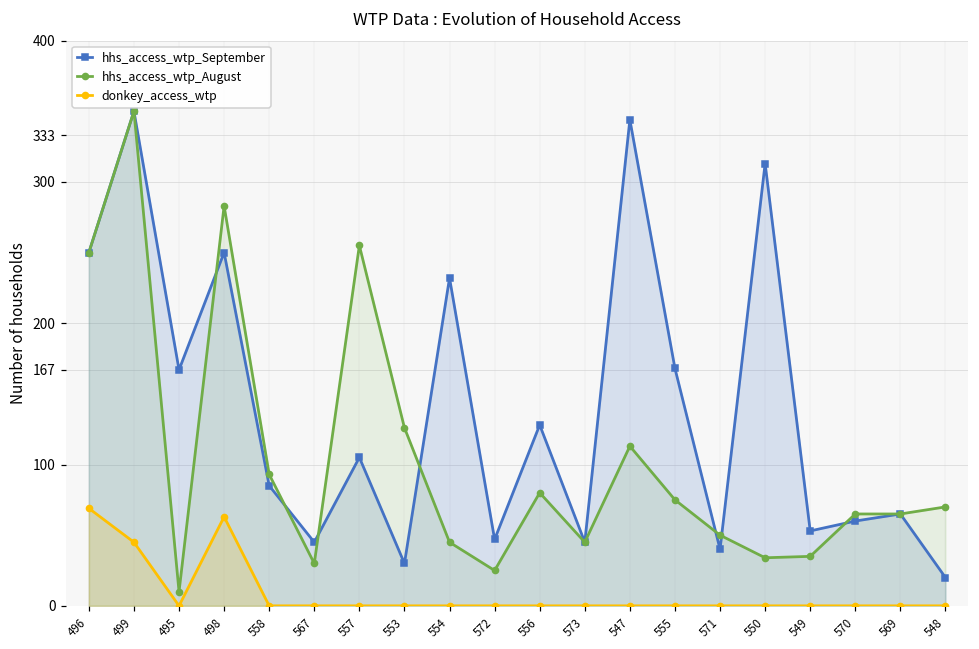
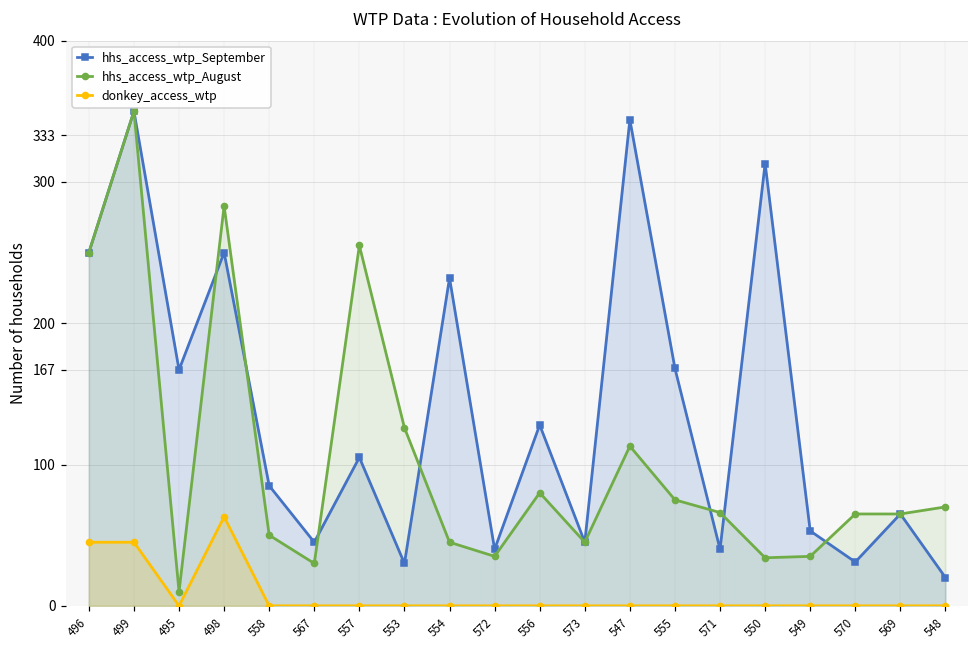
  {
    "hhs_access_wtp_September": {
      "495": 167,
      "498": 250,
      "558": 85,
      "567": 45,
      "557": 105,
      "553": 30,
      "554": 232,
-     "572": 47,
+     "572": 40,
      "556": 128,
      "547": 344,
      "555": 168,
      "571": 40,
      "550": 313,
      "549": 53,
-     "570": 60,
+     "570": 31,
      "548": 20
    },
    "hhs_access_wtp_August": {
      "495": 10,
      "498": 283,
-     "558": 93,
+     "558": 50,
      "567": 30,
      "557": 255,
      "553": 126,
      "554": 45,
-     "572": 25,
+     "572": 35,
      "556": 80,
      "547": 113,
      "555": 75,
-     "571": 50,
+     "571": 66,
      "550": 34,
      "549": 35,
      "570": 65,
      "548": 70
    },
    "donkey_access_wtp": {
-     "496": 69,
+     "496": 45,
      "499": 45,
      "495": 0,
      "498": 63,
      "558": 0,
      "567": 0,
      "557": 0,
      "553": 0,
      "554": 0,
      "572": 0,
      "556": 0,
      "573": 0,
      "547": 0,
      "555": 0,
      "571": 0,
      "550": 0,
      "549": 0,
      "570": 0,
      "569": 0,
      "548": 0
    }
  }
